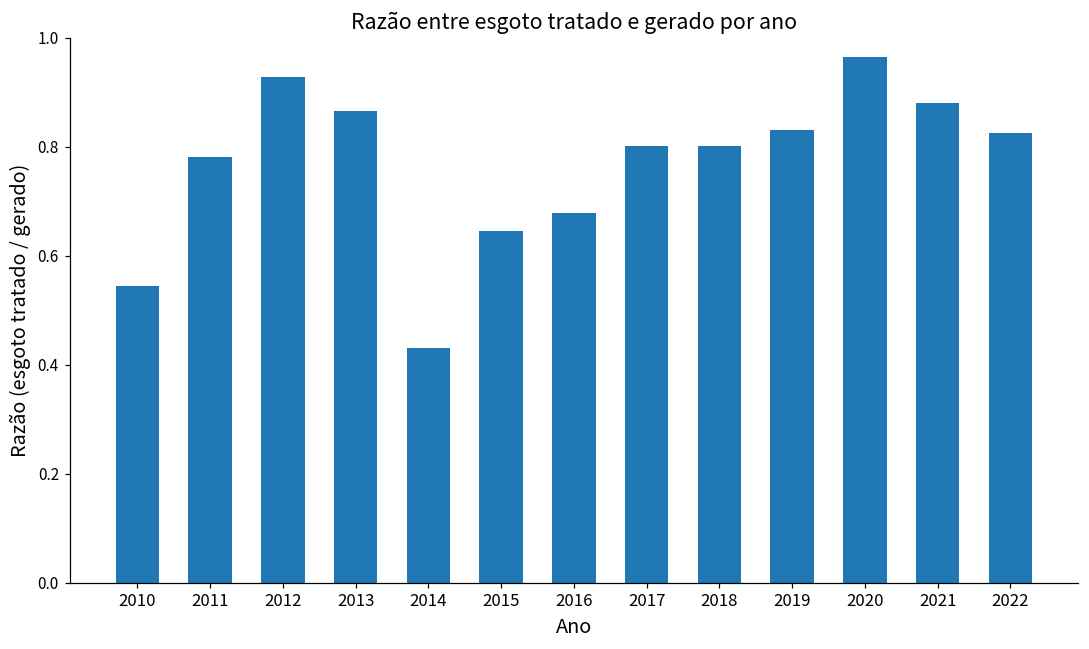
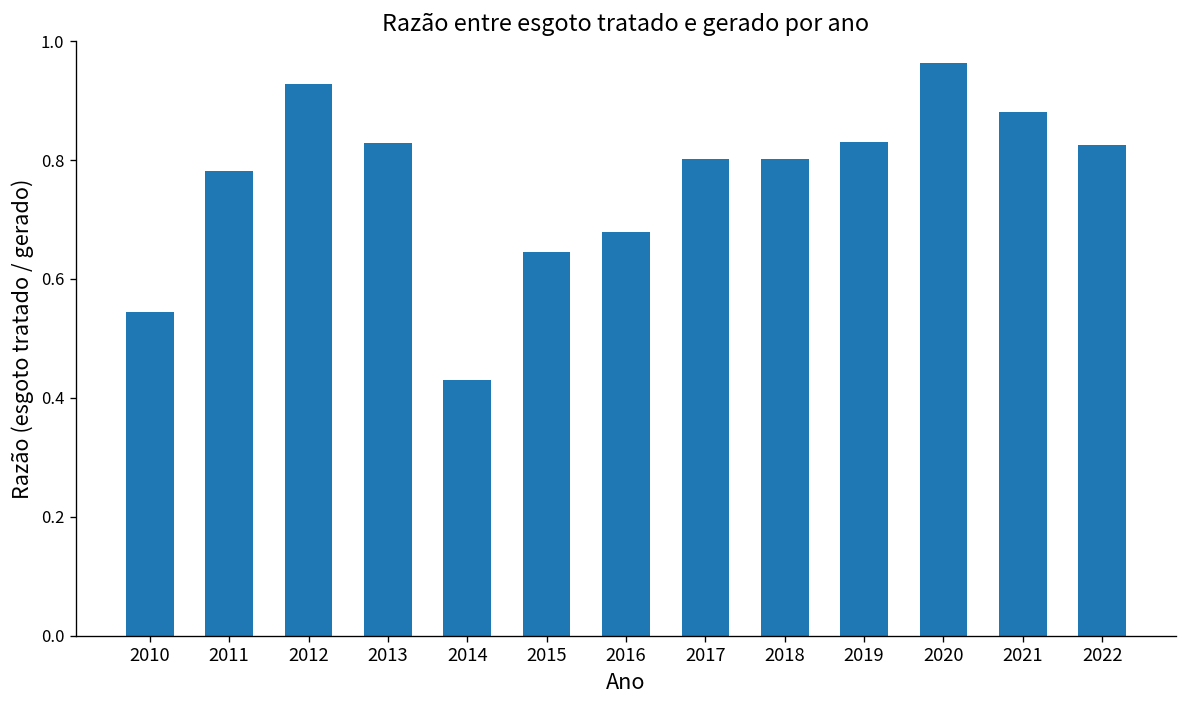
  {
    "2010": 0.55,
    "2011": 0.78,
    "2012": 0.93,
-   "2013": 0.87,
+   "2013": 0.83,
    "2014": 0.43,
    "2015": 0.65,
    "2016": 0.68,
    "2017": 0.80,
    "2018": 0.80,
    "2019": 0.83,
    "2020": 0.96,
    "2021": 0.88,
    "2022": 0.83
  }
